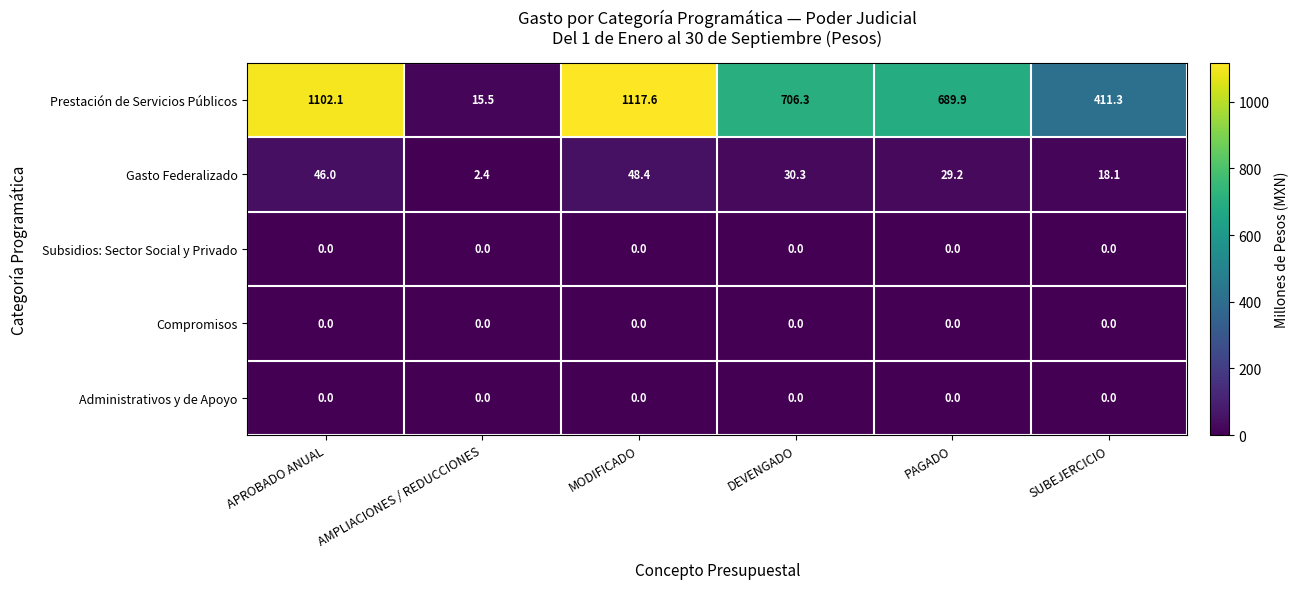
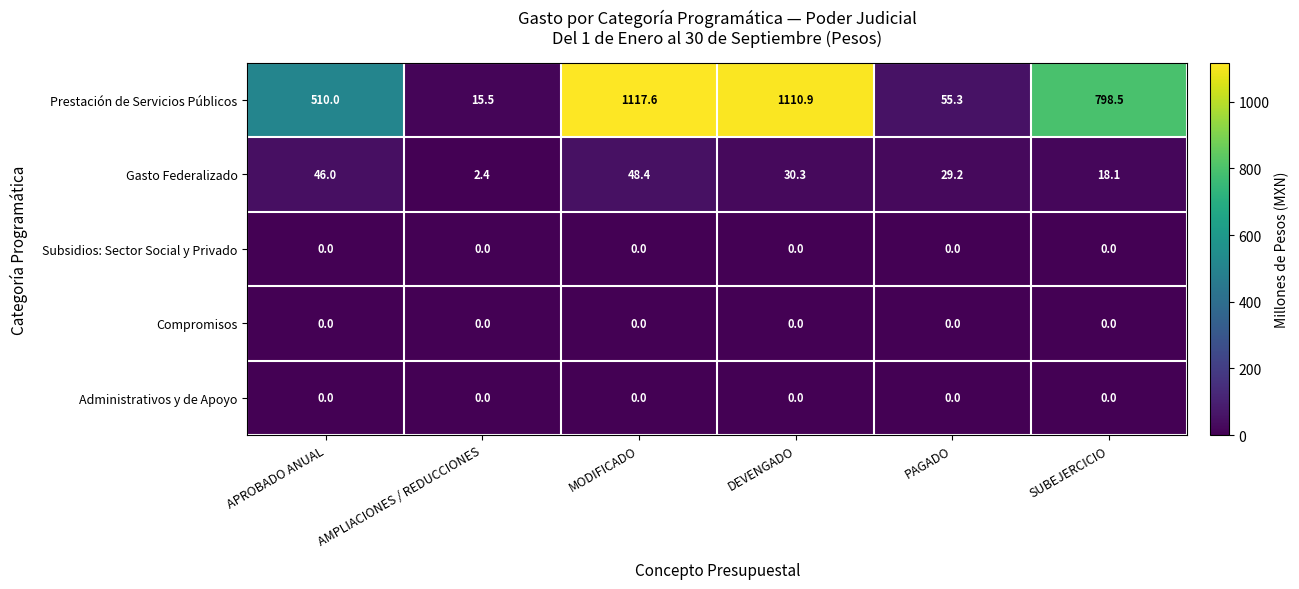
  {
    "Prestación de Servicios Públicos": {
-     "APROBADO ANUAL": 1102.1,
+     "APROBADO ANUAL": 510.0,
      "AMPLIACIONES / REDUCCIONES": 15.5,
      "MODIFICADO": 1117.6,
-     "DEVENGADO": 706.3,
-     "PAGADO": 689.9,
-     "SUBEJERCICIO": 411.3
+     "DEVENGADO": 1110.9,
+     "PAGADO": 55.3,
+     "SUBEJERCICIO": 798.5
    },
    "Gasto Federalizado": {
      "APROBADO ANUAL": 46.0,
      "AMPLIACIONES / REDUCCIONES": 2.4,
      "MODIFICADO": 48.4,
      "DEVENGADO": 30.3,
      "PAGADO": 29.2,
      "SUBEJERCICIO": 18.1
    },
    "Subsidios: Sector Social y Privado": {
      "APROBADO ANUAL": 0.0,
      "AMPLIACIONES / REDUCCIONES": 0.0,
      "MODIFICADO": 0.0,
      "DEVENGADO": 0.0,
      "PAGADO": 0.0,
      "SUBEJERCICIO": 0.0
    },
    "Compromisos": {
      "APROBADO ANUAL": 0.0,
      "AMPLIACIONES / REDUCCIONES": 0.0,
      "MODIFICADO": 0.0,
      "DEVENGADO": 0.0,
      "PAGADO": 0.0,
      "SUBEJERCICIO": 0.0
    },
    "Administrativos y de Apoyo": {
      "APROBADO ANUAL": 0.0,
      "AMPLIACIONES / REDUCCIONES": 0.0,
      "MODIFICADO": 0.0,
      "DEVENGADO": 0.0,
      "PAGADO": 0.0,
      "SUBEJERCICIO": 0.0
    }
  }
